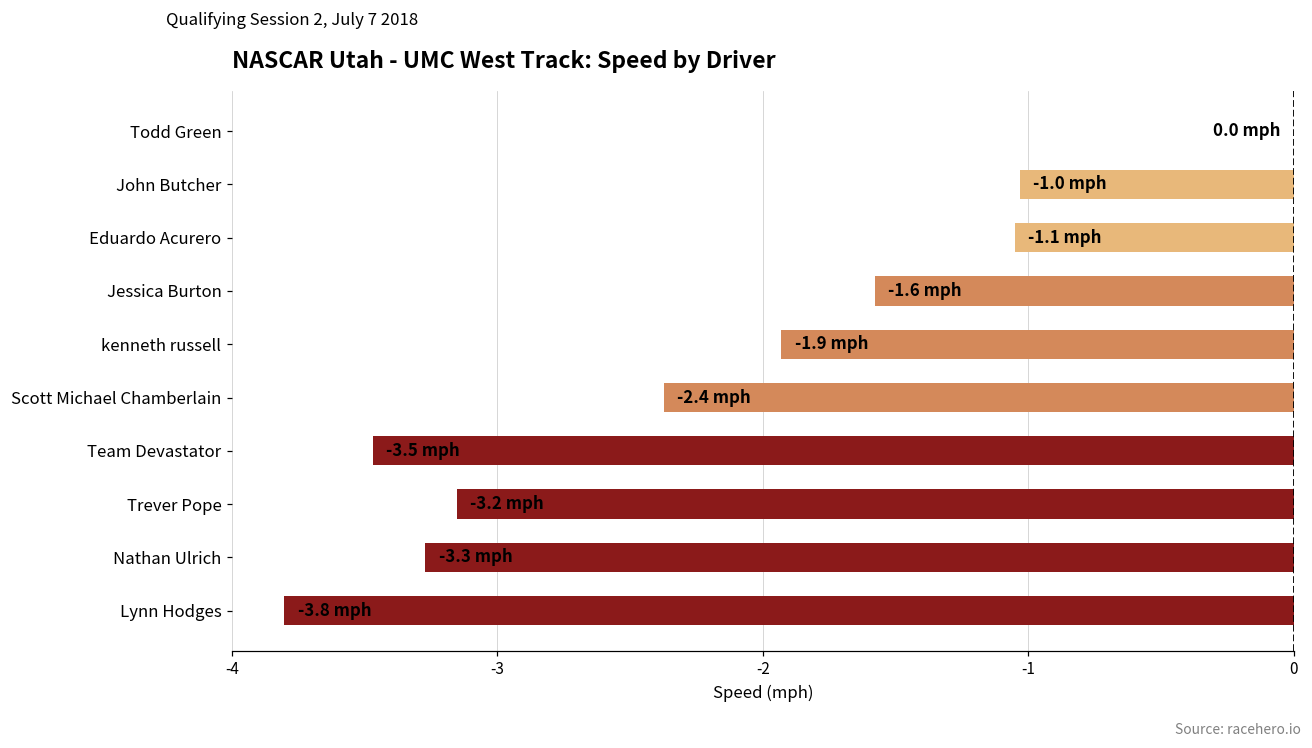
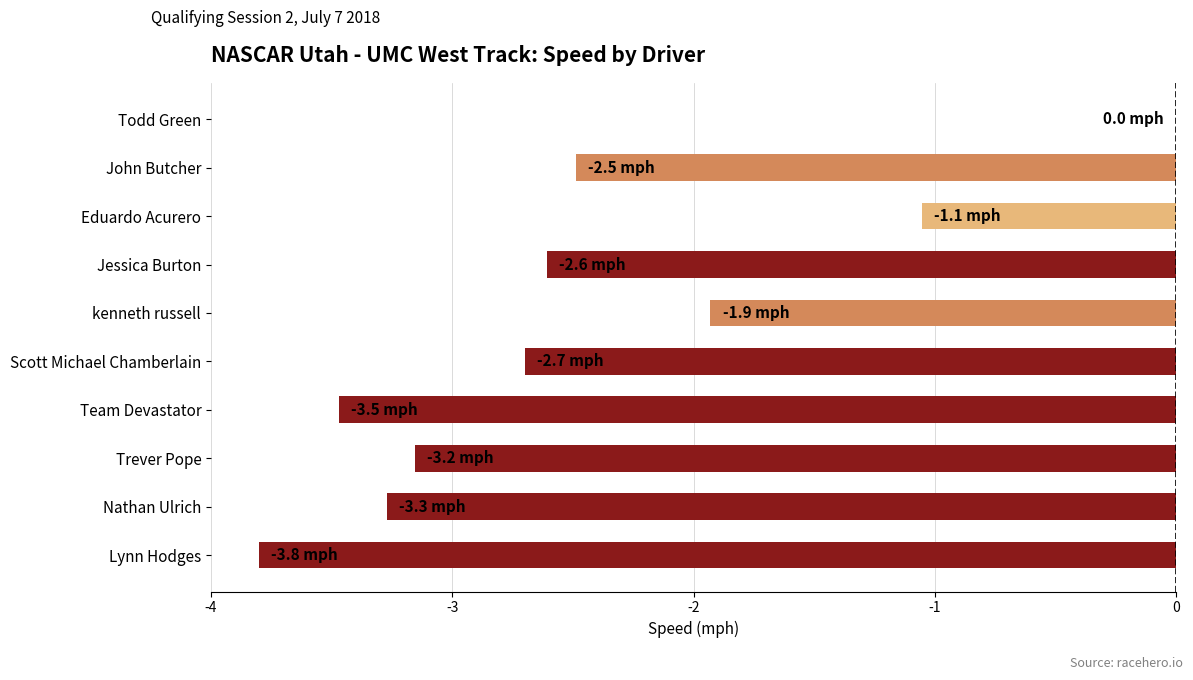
  {
    "Todd Green": 0.0,
-   "John Butcher": -1.0,
+   "John Butcher": -2.5,
    "Eduardo Acurero": -1.1,
-   "Jessica Burton": -1.6,
+   "Jessica Burton": -2.6,
    "kenneth russell": -1.9,
-   "Scott Michael Chamberlain": -2.4,
+   "Scott Michael Chamberlain": -2.7,
    "Team Devastator": -3.5,
    "Trever Pope": -3.2,
    "Nathan Ulrich": -3.3,
    "Lynn Hodges": -3.8
  }
